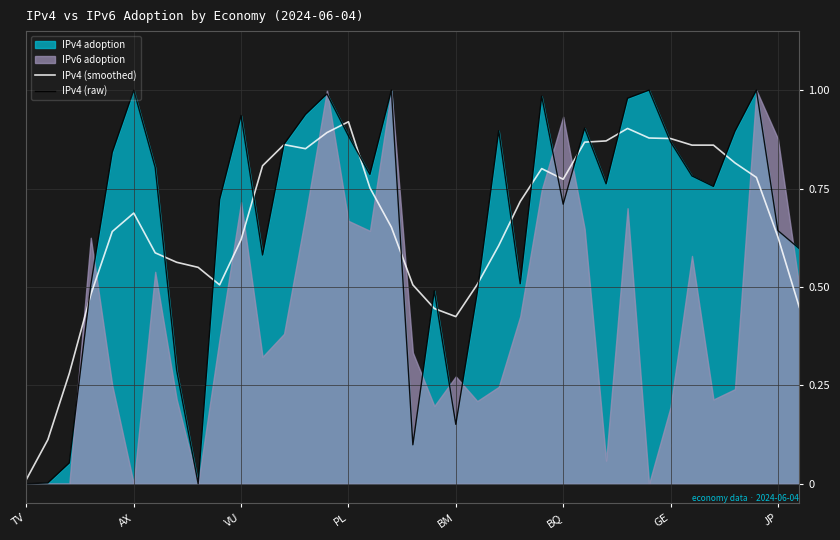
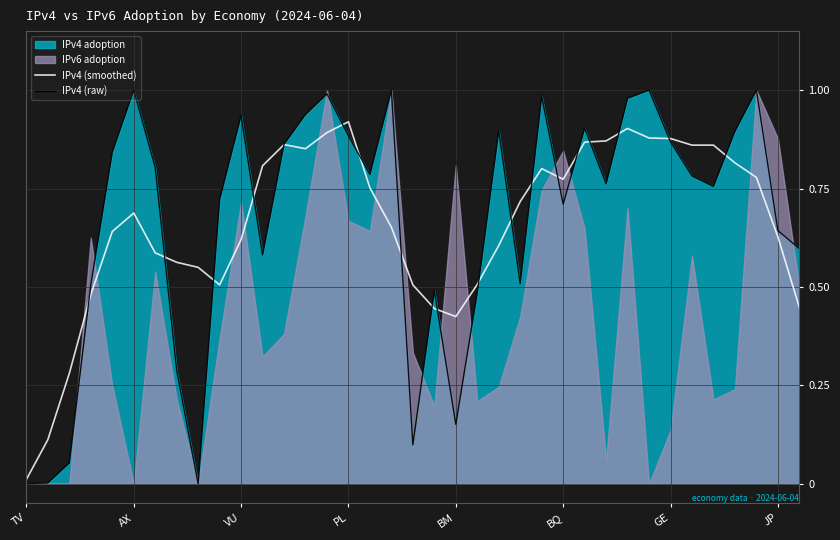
  {
    "IPv4 (smoothed)": {
      "TV": 0.01,
      "AX": 0.69,
      "VU": 0.62,
      "PL": 0.92,
      "BM": 0.42,
      "BQ": 0.77,
      "GE": 0.88,
      "JP": 0.63
    },
    "IPv4 adoption": {
      "VU": 0.94,
      "PL": 0.88,
      "BM": 0.15,
      "BQ": 0.71,
      "GE": 0.87,
      "JP": 0.64
    },
    "IPv6 adoption": {
      "AX": 0.00,
      "VU": 0.72,
      "PL": 0.67,
-     "BM": 0.27,
-     "BQ": 0.93,
-     "GE": 0.19,
+     "BM": 0.81,
+     "BQ": 0.85,
+     "GE": 0.14,
      "JP": 0.88
    }
  }
